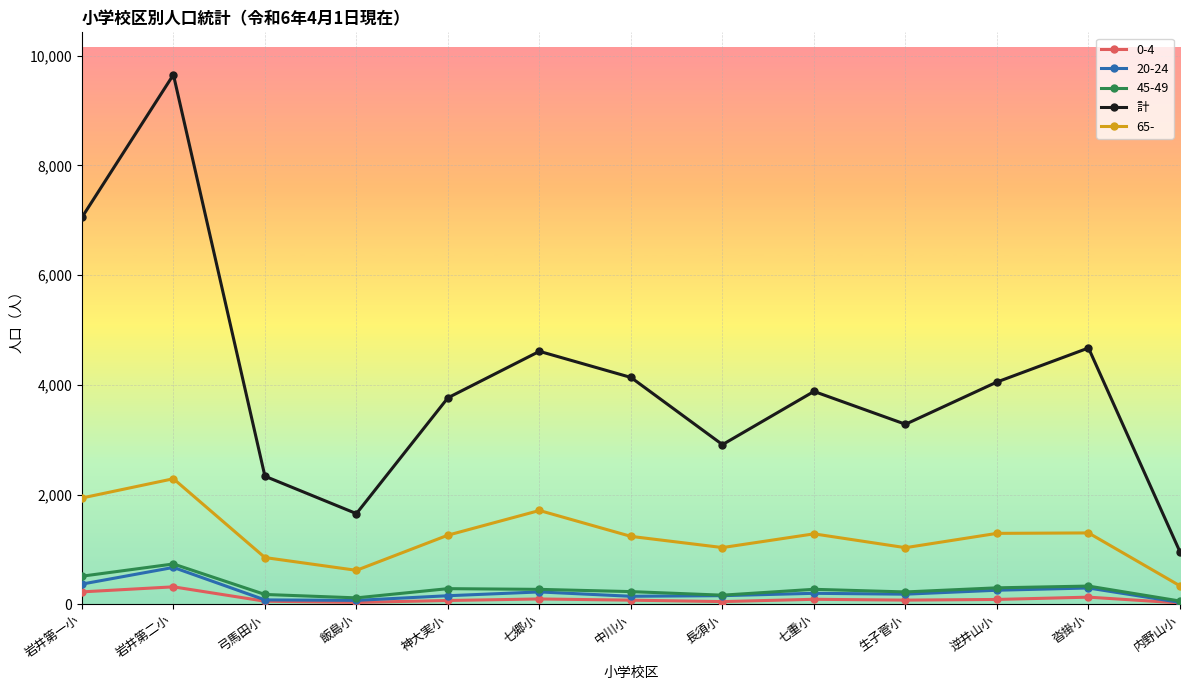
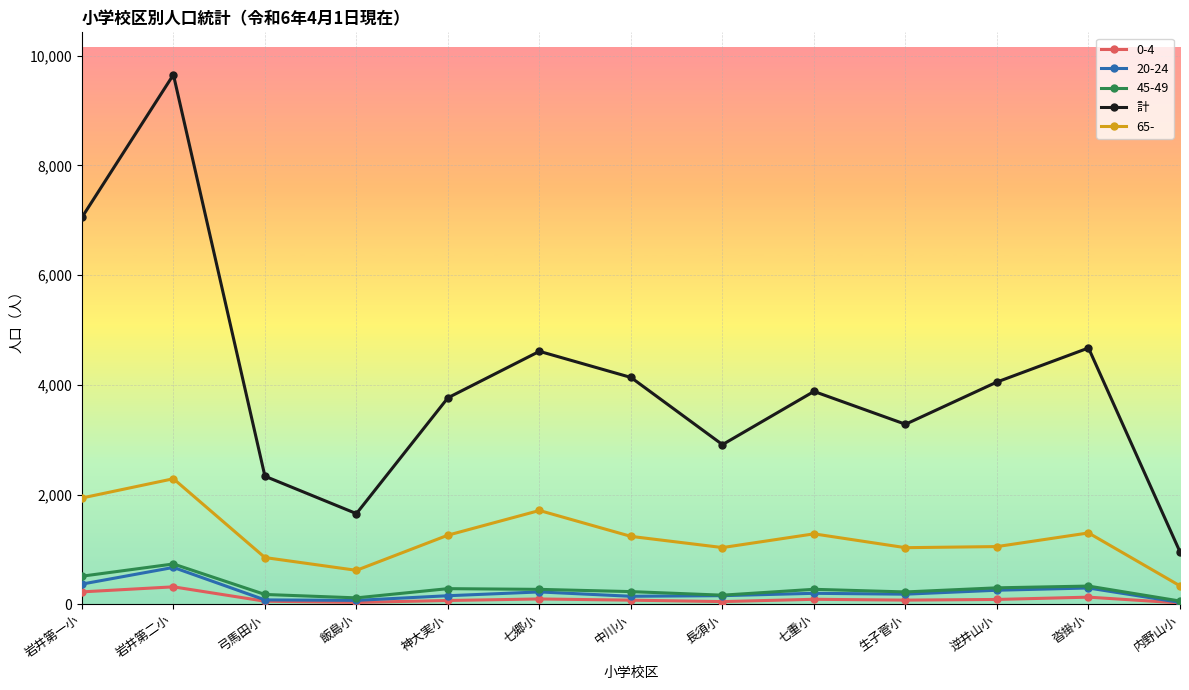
  {
    "0-4": {
      "岩井第一小": "200",
      "岩井第二小": "300",
      "神大実小": "100",
      "七郷小": "100",
      "中川小": "100",
      "長須小": "0",
      "七重小": "100",
      "生子菅小": "100",
      "逆井山小": "100",
      "沓掛小": "100"
    },
    "20-24": {
      "岩井第一小": "400",
      "岩井第二小": "700",
      "神大実小": "200",
      "中川小": "100",
      "七重小": "200"
    },
    "45-49": {
      "岩井第一小": "500",
      "岩井第二小": "700",
      "弓馬田小": "200",
      "神大実小": "300",
      "中川小": "200",
      "七重小": "300"
    },
    "計": {
      "岩井第一小": "7,100",
      "岩井第二小": "9,700",
      "弓馬田小": "2,300",
      "飯島小": "1,700",
      "神大実小": "3,800",
      "七郷小": "4,600",
      "中川小": "4,100",
      "長須小": "2,900",
      "七重小": "3,900",
      "生子菅小": "3,300",
      "逆井山小": "4,100",
      "沓掛小": "4,700",
      "内野山小": "1,000"
    },
    "65-": {
      "岩井第一小": "1,900",
      "岩井第二小": "2,300",
      "弓馬田小": "900",
      "飯島小": "600",
      "神大実小": "1,300",
      "七郷小": "1,700",
      "中川小": "1,200",
      "長須小": "1,000",
      "七重小": "1,300",
      "生子菅小": "1,000",
-     "逆井山小": "1,300",
+     "逆井山小": "1,100",
      "沓掛小": "1,300",
      "内野山小": "300"
    }
  }
